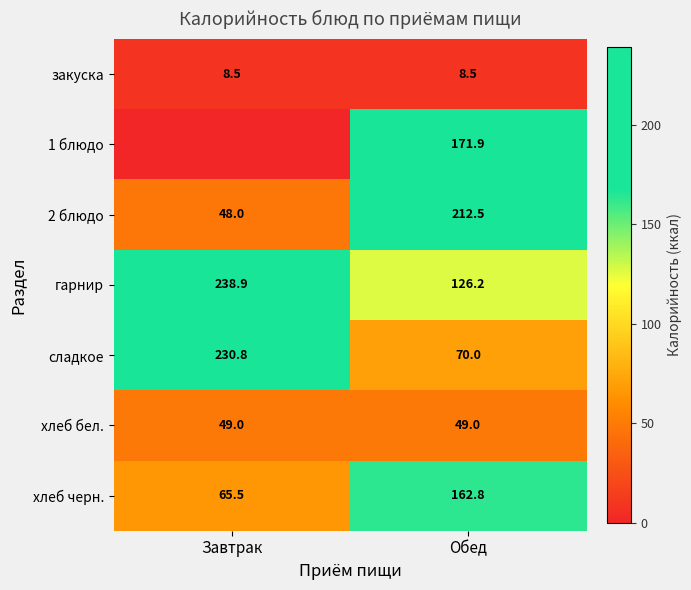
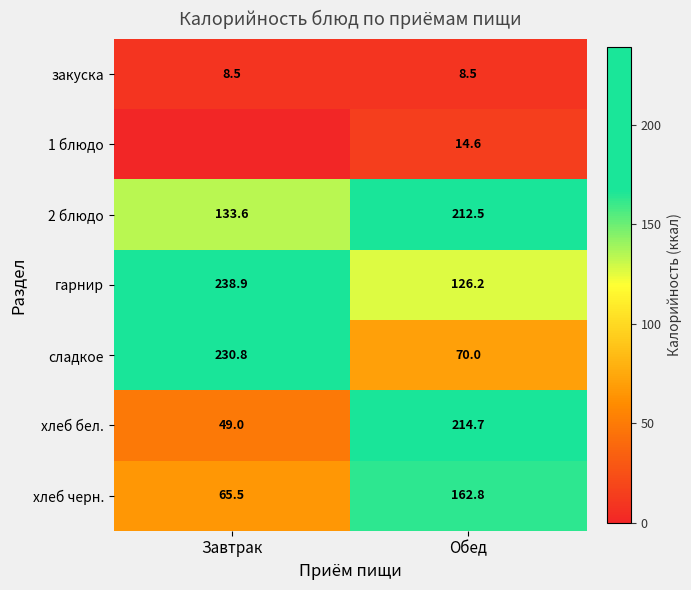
  {
    "закуска": {
      "Завтрак": 8.5,
      "Обед": 8.5
    },
    "1 блюдо": {
-     "Обед": 171.9
+     "Обед": 14.6
    },
    "2 блюдо": {
-     "Завтрак": 48.0,
+     "Завтрак": 133.6,
      "Обед": 212.5
    },
    "гарнир": {
      "Завтрак": 238.9,
      "Обед": 126.2
    },
    "сладкое": {
      "Завтрак": 230.8,
      "Обед": 70.0
    },
    "хлеб бел.": {
      "Завтрак": 49.0,
-     "Обед": 49.0
+     "Обед": 214.7
    },
    "хлеб черн.": {
      "Завтрак": 65.5,
      "Обед": 162.8
    }
  }
